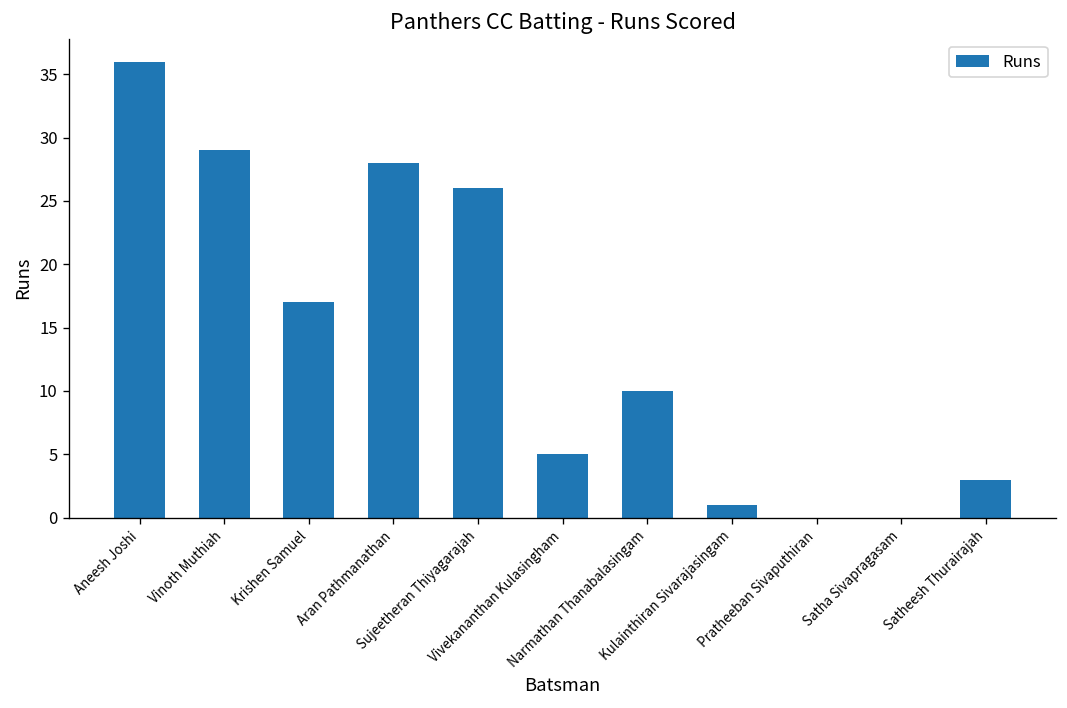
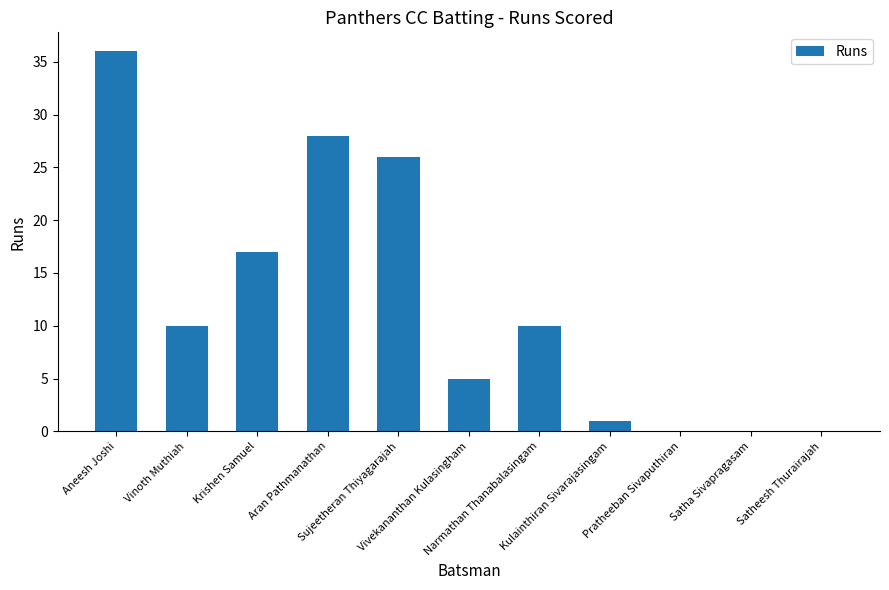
  {
    "Aneesh Joshi": 36,
-   "Vinoth Muthiah": 29,
+   "Vinoth Muthiah": 10,
    "Krishen Samuel": 17,
    "Aran Pathmanathan": 28,
    "Sujeetheran Thiyagarajah": 26,
    "Vivekananthan Kulasingham": 5,
    "Narmathan Thanabalasingam": 10,
    "Kulainthiran Sivarajasingam": 1,
    "Pratheeban Sivaputhiran": 0,
    "Satha Sivapragasam": 0,
-   "Satheesh Thurairajah": 3
+   "Satheesh Thurairajah": 0
  }
